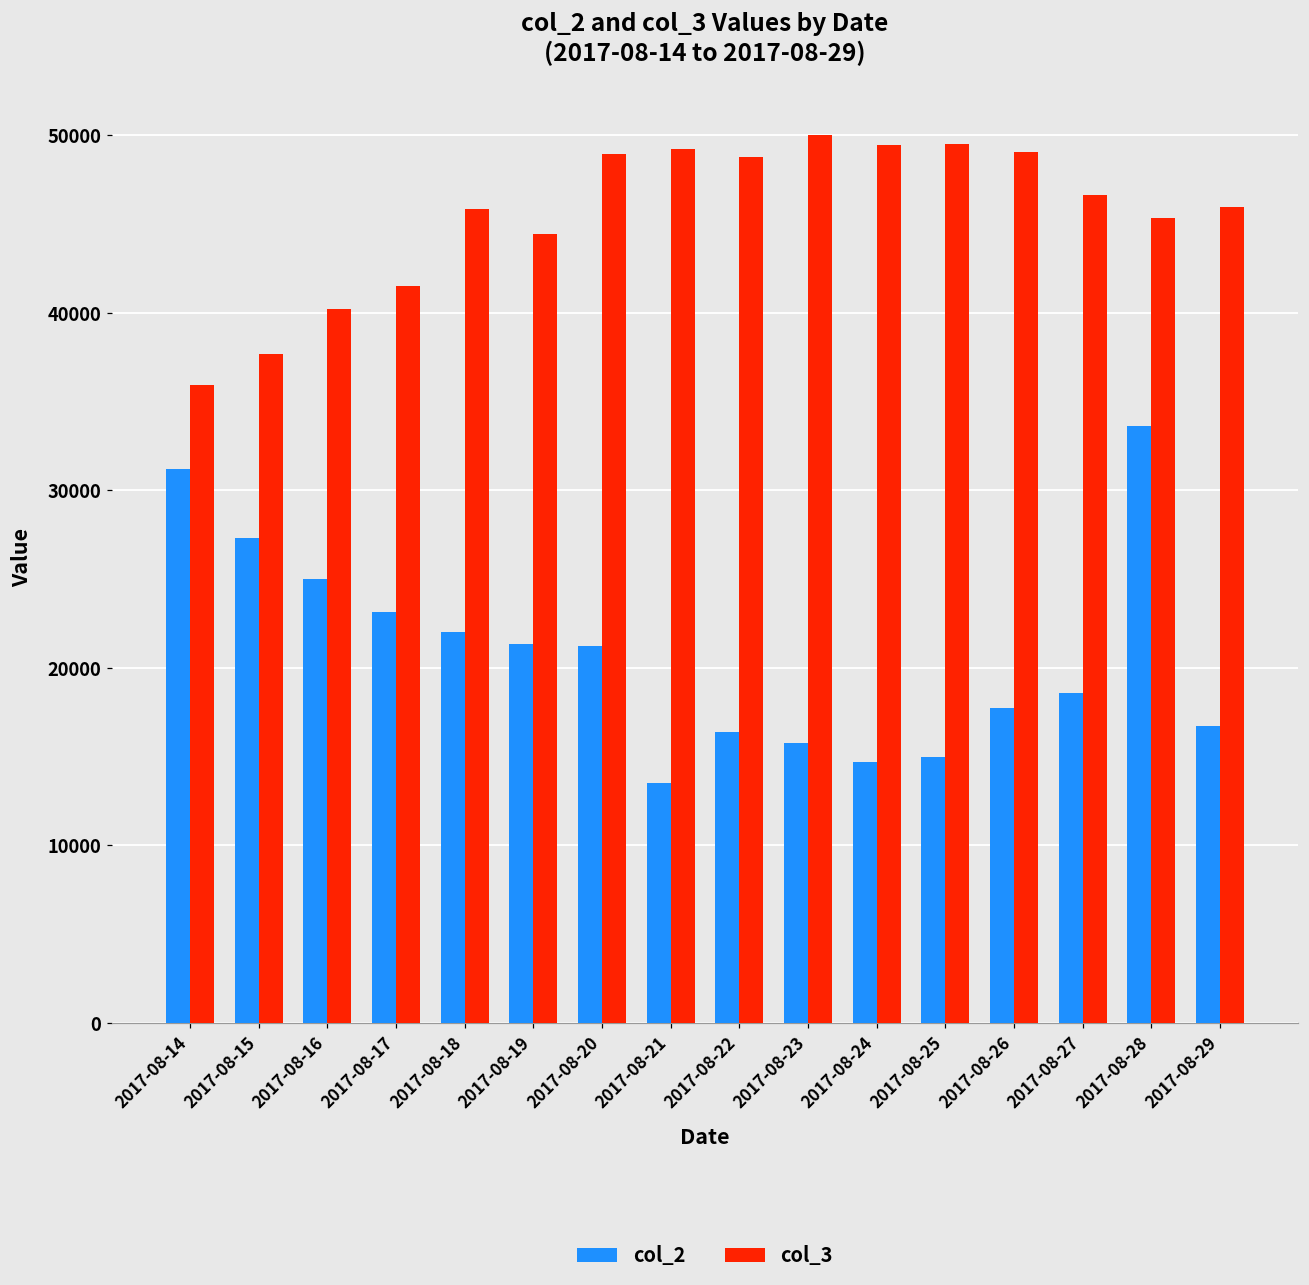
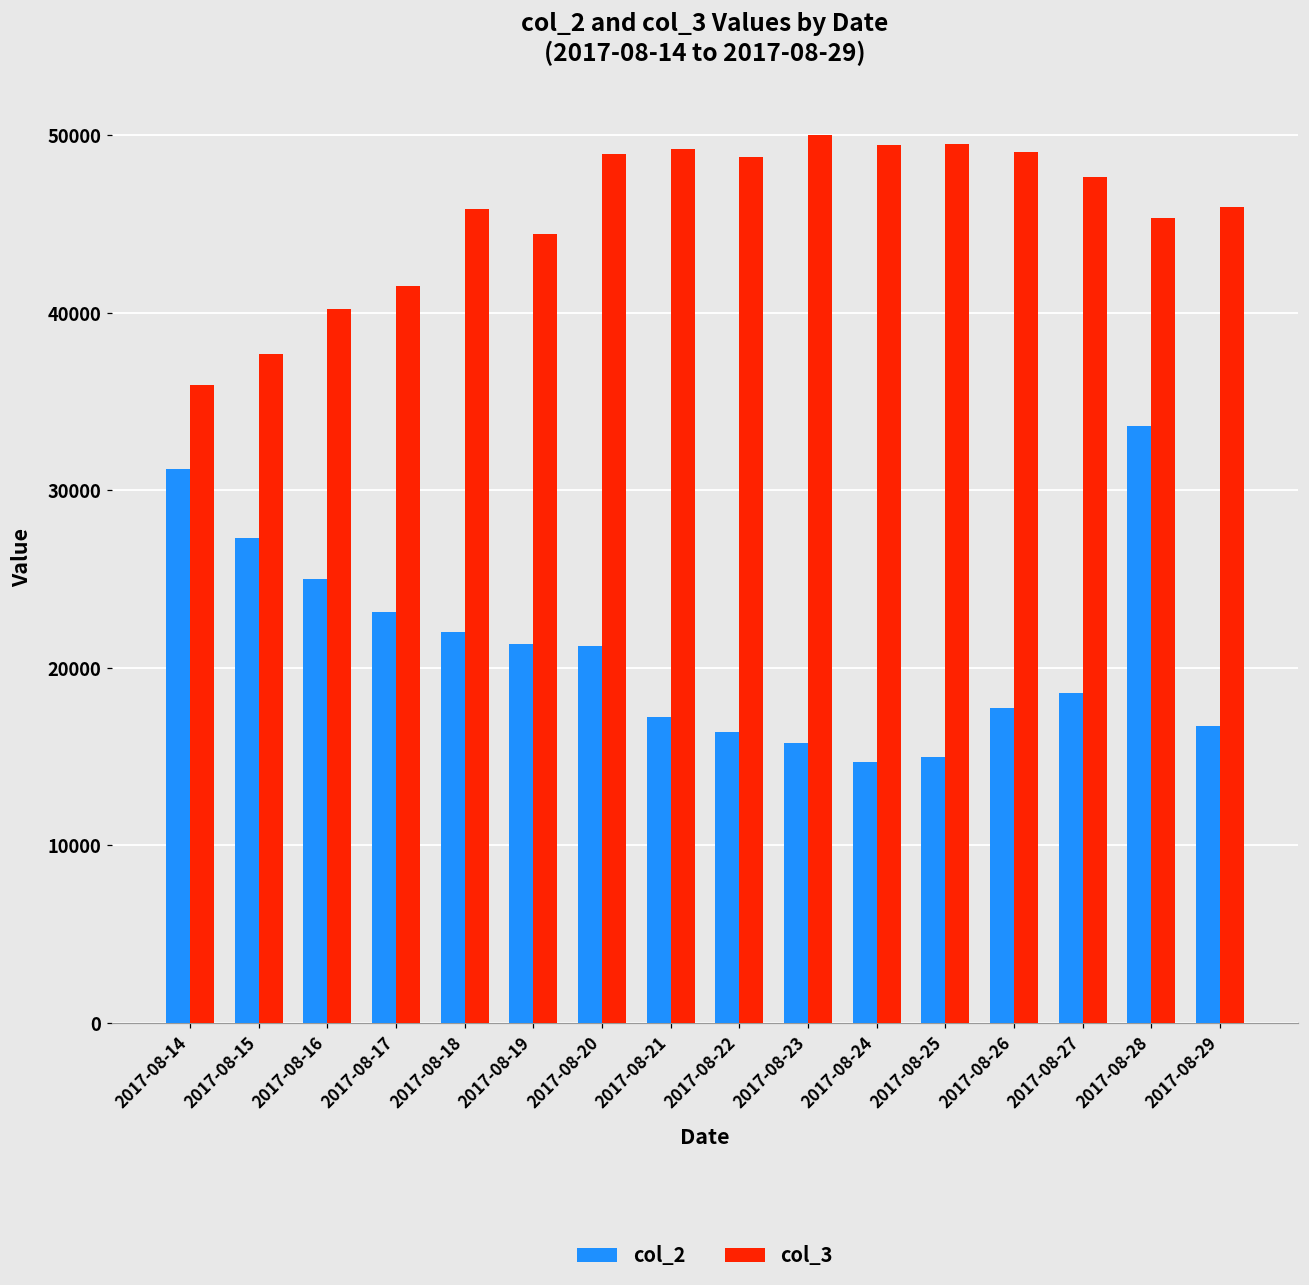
  {
    "col_2": {
      "2017-08-14": 31200,
      "2017-08-15": 27300,
      "2017-08-16": 25000,
      "2017-08-17": 23200,
      "2017-08-18": 22000,
      "2017-08-19": 21400,
      "2017-08-20": 21200,
-     "2017-08-21": 13500,
+     "2017-08-21": 17300,
      "2017-08-22": 16400,
      "2017-08-23": 15800,
      "2017-08-24": 14700,
      "2017-08-25": 15000,
      "2017-08-26": 17700,
      "2017-08-27": 18600,
      "2017-08-28": 33600,
      "2017-08-29": 16700
    },
    "col_3": {
      "2017-08-14": 35900,
      "2017-08-15": 37700,
      "2017-08-16": 40300,
      "2017-08-17": 41500,
      "2017-08-18": 45900,
      "2017-08-19": 44400,
      "2017-08-20": 49000,
      "2017-08-21": 49200,
      "2017-08-22": 48800,
      "2017-08-23": 50000,
      "2017-08-24": 49500,
      "2017-08-25": 49500,
      "2017-08-26": 49100,
-     "2017-08-27": 46700,
+     "2017-08-27": 47600,
      "2017-08-28": 45400,
      "2017-08-29": 46000
    }
  }
